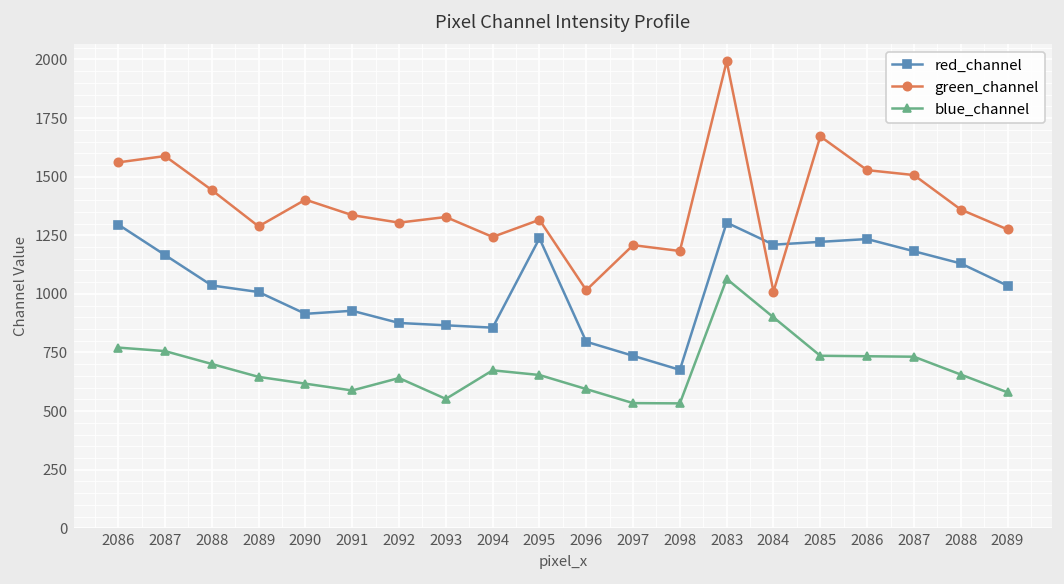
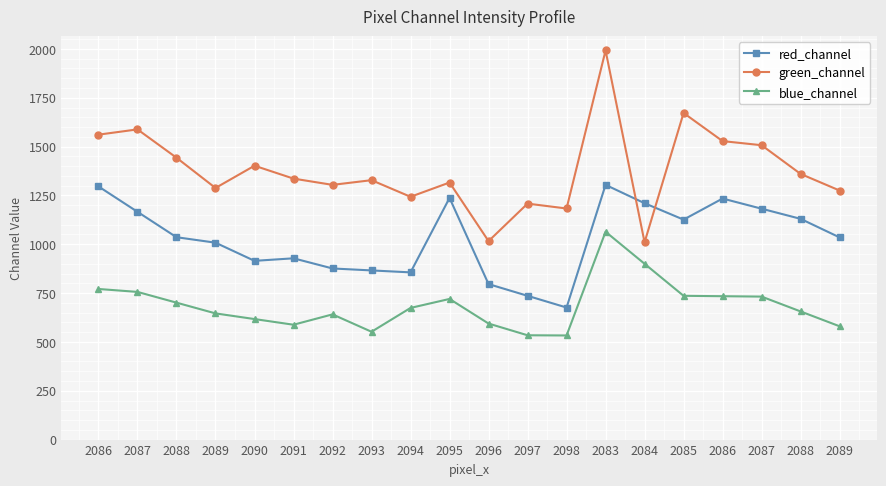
  {
    "red_channel": {
      "2090": 920,
      "2091": 930,
      "2092": 880,
      "2093": 870,
      "2094": 860,
      "2095": 1240,
      "2096": 800,
      "2097": 740,
      "2098": 680,
      "2083": 1300,
      "2084": 1210,
-     "2085": 1220
+     "2085": 1130
    },
    "green_channel": {
      "2090": 1400,
      "2091": 1340,
      "2092": 1300,
      "2093": 1330,
      "2094": 1240,
      "2095": 1320,
      "2096": 1020,
      "2097": 1210,
      "2098": 1180,
      "2083": 1990,
      "2084": 1010,
      "2085": 1670
    },
    "blue_channel": {
      "2090": 620,
      "2091": 590,
      "2092": 640,
      "2093": 550,
      "2094": 670,
-     "2095": 650,
+     "2095": 720,
      "2096": 590,
      "2097": 530,
      "2098": 530,
      "2083": 1060,
      "2084": 900,
      "2085": 740
    }
  }
